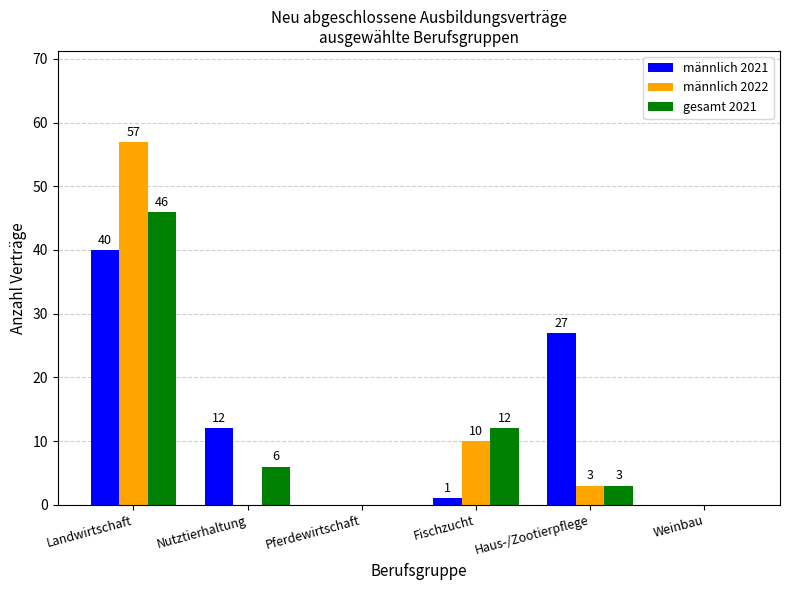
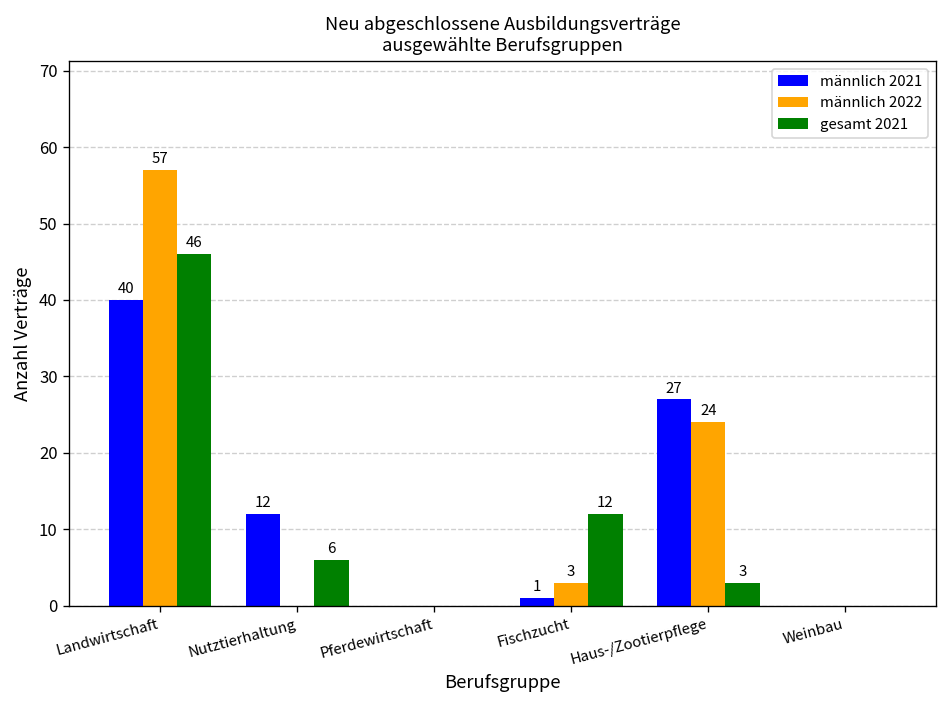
  {
    "männlich 2021": {
      "Landwirtschaft": 40,
      "Nutztierhaltung": 12,
      "Fischzucht": 1,
      "Haus-/Zootierpflege": 27
    },
    "männlich 2022": {
      "Landwirtschaft": 57,
-     "Fischzucht": 10,
-     "Haus-/Zootierpflege": 3
+     "Fischzucht": 3,
+     "Haus-/Zootierpflege": 24
    },
    "gesamt 2021": {
      "Landwirtschaft": 46,
      "Nutztierhaltung": 6,
      "Fischzucht": 12,
      "Haus-/Zootierpflege": 3
    }
  }
